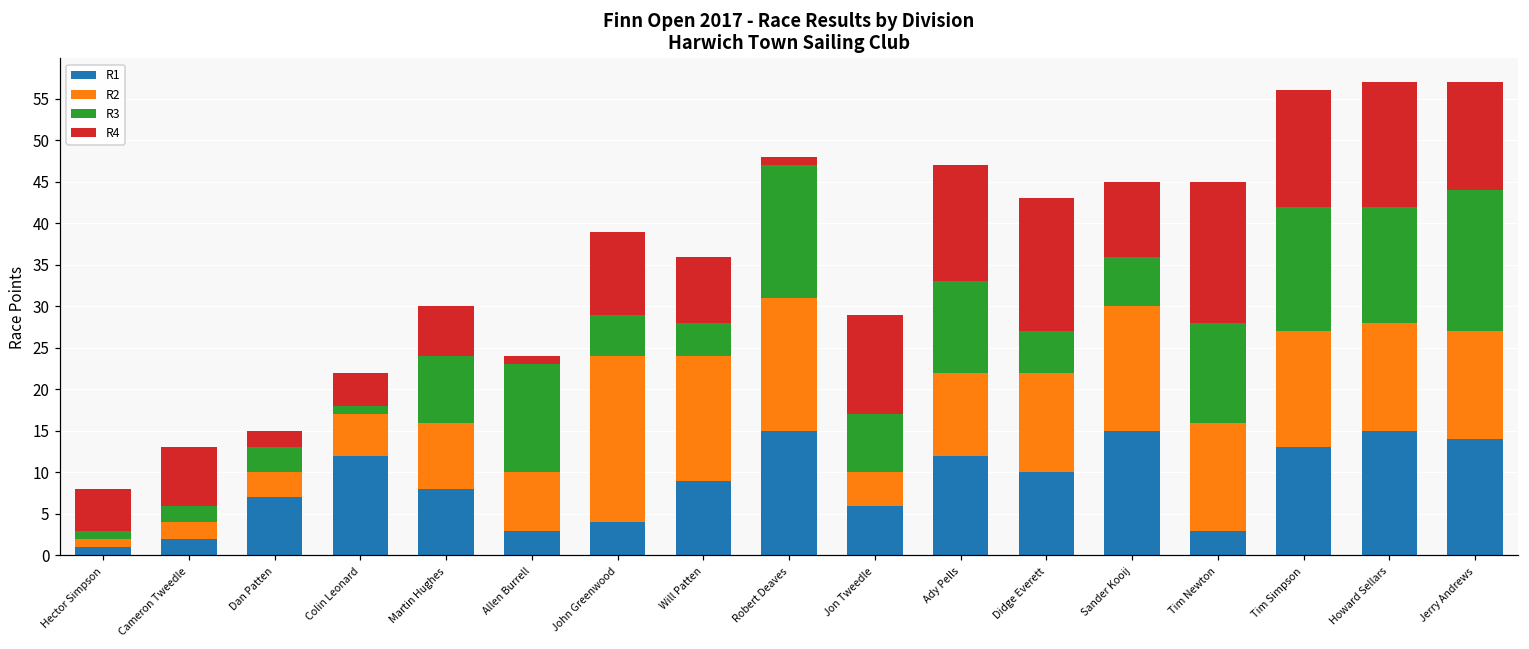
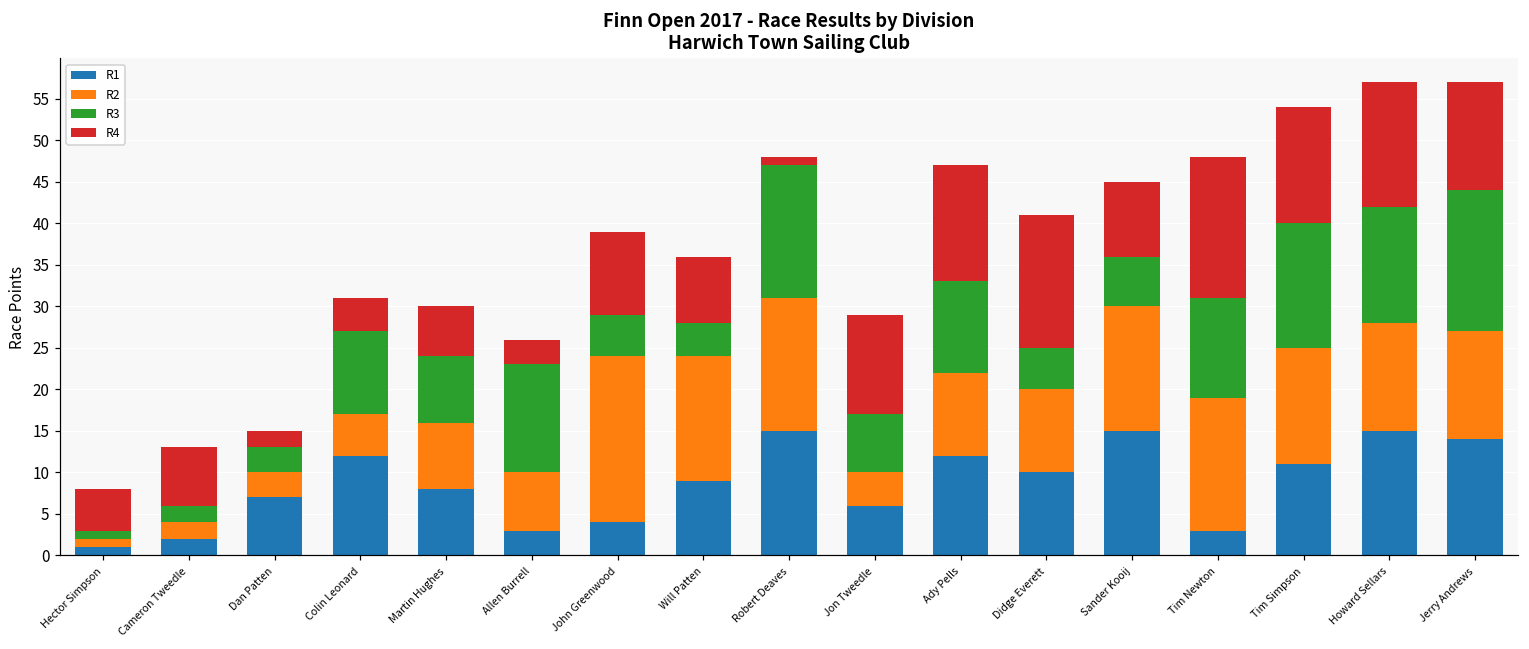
  {
    "R1": {
      "Hector Simpson": 1,
      "Cameron Tweedle": 2,
      "Dan Patten": 7,
      "Colin Leonard": 12,
      "Martin Hughes": 8,
      "Allen Burrell": 3,
      "John Greenwood": 4,
      "Will Patten": 9,
      "Robert Deaves": 15,
      "Jon Tweedle": 6,
      "Ady Pells": 12,
      "Didge Everett": 10,
      "Sander Kooij": 15,
      "Tim Newton": 3,
-     "Tim Simpson": 13,
+     "Tim Simpson": 11,
      "Howard Sellars": 15,
      "Jerry Andrews": 14
    },
    "R2": {
      "Hector Simpson": 1,
      "Cameron Tweedle": 2,
      "Dan Patten": 3,
      "Colin Leonard": 5,
      "Martin Hughes": 8,
      "Allen Burrell": 7,
      "John Greenwood": 20,
      "Will Patten": 15,
      "Robert Deaves": 16,
      "Jon Tweedle": 4,
      "Ady Pells": 10,
-     "Didge Everett": 12,
+     "Didge Everett": 10,
      "Sander Kooij": 15,
-     "Tim Newton": 13,
+     "Tim Newton": 16,
      "Tim Simpson": 14,
      "Howard Sellars": 13,
      "Jerry Andrews": 13
    },
    "R3": {
      "Hector Simpson": 1,
      "Cameron Tweedle": 2,
      "Dan Patten": 3,
-     "Colin Leonard": 1,
+     "Colin Leonard": 10,
      "Martin Hughes": 8,
      "Allen Burrell": 13,
      "John Greenwood": 5,
      "Will Patten": 4,
      "Robert Deaves": 16,
      "Jon Tweedle": 7,
      "Ady Pells": 11,
      "Didge Everett": 5,
      "Sander Kooij": 6,
      "Tim Newton": 12,
      "Tim Simpson": 15,
      "Howard Sellars": 14,
      "Jerry Andrews": 17
    },
    "R4": {
      "Hector Simpson": 5,
      "Cameron Tweedle": 7,
      "Dan Patten": 2,
      "Colin Leonard": 4,
      "Martin Hughes": 6,
-     "Allen Burrell": 1,
+     "Allen Burrell": 3,
      "John Greenwood": 10,
      "Will Patten": 8,
      "Robert Deaves": 1,
      "Jon Tweedle": 12,
      "Ady Pells": 14,
      "Didge Everett": 16,
      "Sander Kooij": 9,
      "Tim Newton": 17,
      "Tim Simpson": 14,
      "Howard Sellars": 15,
      "Jerry Andrews": 13
    }
  }
